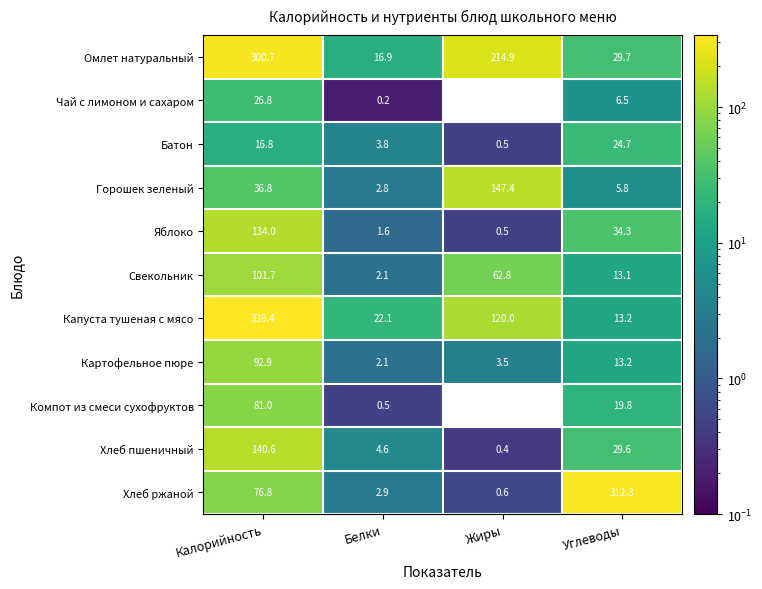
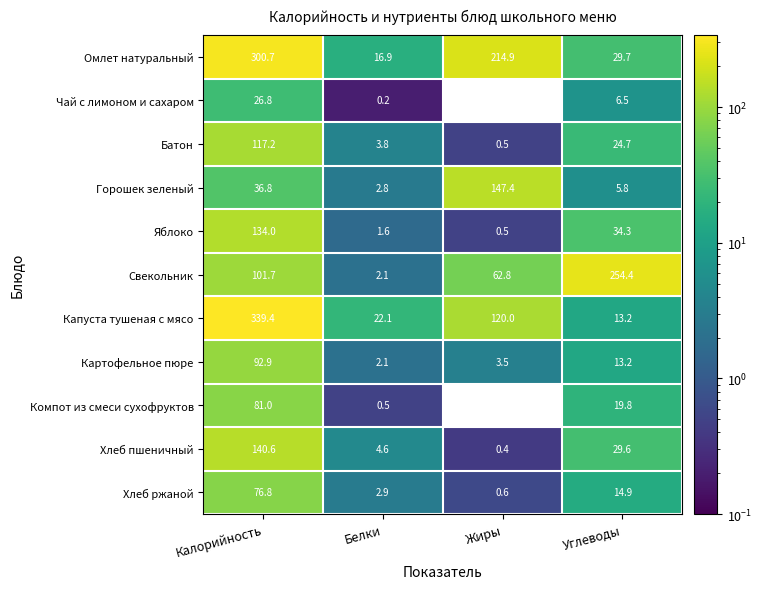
  {
    "Омлет натуральный": {
      "Калорийность": 300.7,
      "Белки": 16.9,
      "Жиры": 214.9,
      "Углеводы": 29.7
    },
    "Чай с лимоном и сахаром": {
      "Калорийность": 26.8,
      "Белки": 0.2,
      "Углеводы": 6.5
    },
    "Батон": {
-     "Калорийность": 16.8,
+     "Калорийность": 117.2,
      "Белки": 3.8,
      "Жиры": 0.5,
      "Углеводы": 24.7
    },
    "Горошек зеленый": {
      "Калорийность": 36.8,
      "Белки": 2.8,
      "Жиры": 147.4,
      "Углеводы": 5.8
    },
    "Яблоко": {
      "Калорийность": 134.0,
      "Белки": 1.6,
      "Жиры": 0.5,
      "Углеводы": 34.3
    },
    "Свекольник": {
      "Калорийность": 101.7,
      "Белки": 2.1,
      "Жиры": 62.8,
-     "Углеводы": 13.1
+     "Углеводы": 254.4
    },
    "Капуста тушеная с мясо": {
      "Калорийность": 339.4,
      "Белки": 22.1,
      "Жиры": 120.0,
      "Углеводы": 13.2
    },
    "Картофельное пюре": {
      "Калорийность": 92.9,
      "Белки": 2.1,
      "Жиры": 3.5,
      "Углеводы": 13.2
    },
    "Компот из смеси сухофруктов": {
      "Калорийность": 81.0,
      "Белки": 0.5,
      "Углеводы": 19.8
    },
    "Хлеб пшеничный": {
      "Калорийность": 140.6,
      "Белки": 4.6,
      "Жиры": 0.4,
      "Углеводы": 29.6
    },
    "Хлеб ржаной": {
      "Калорийность": 76.8,
      "Белки": 2.9,
      "Жиры": 0.6,
-     "Углеводы": 312.3
+     "Углеводы": 14.9
    }
  }
